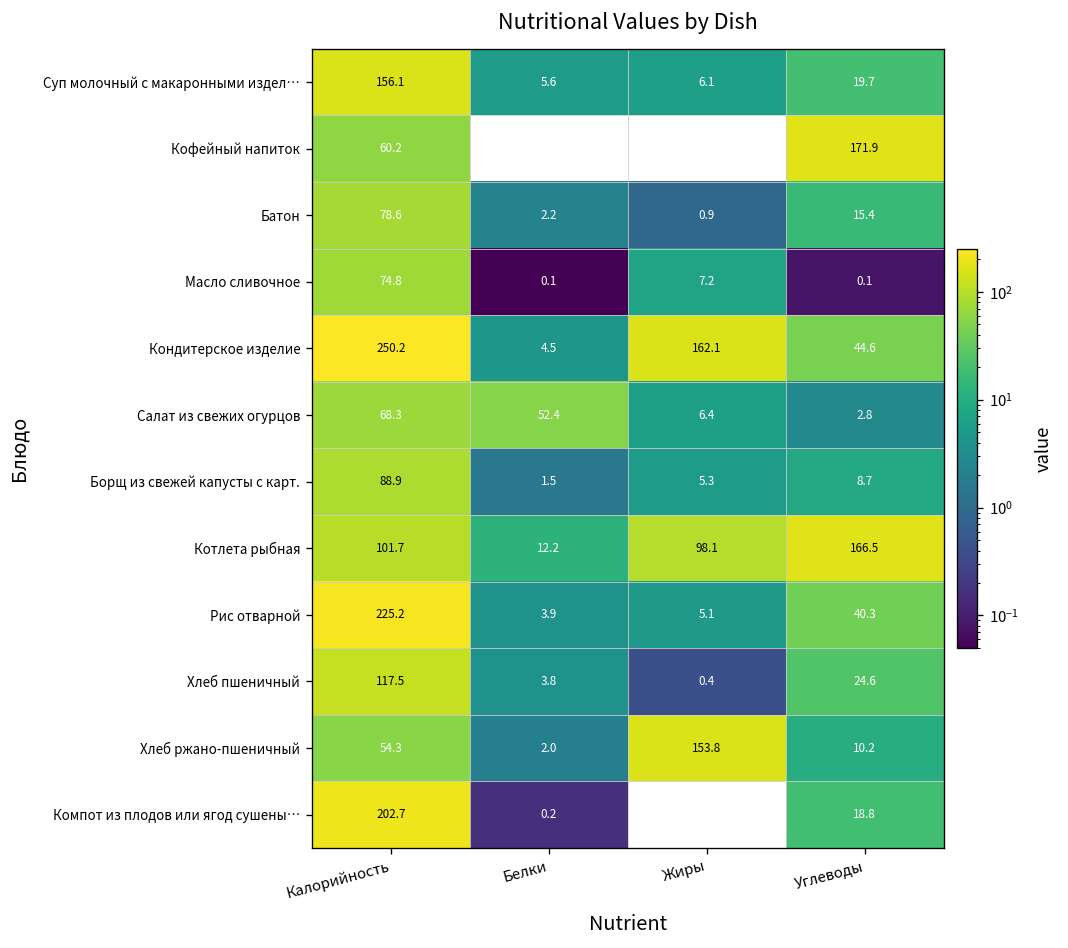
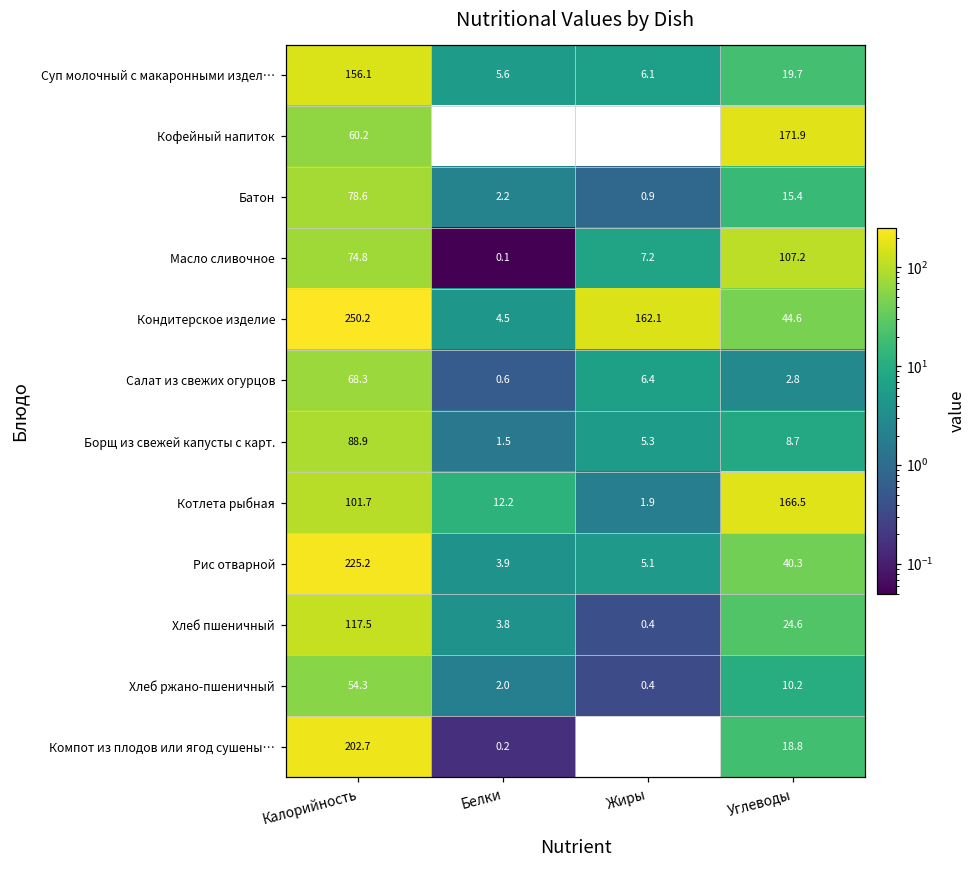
  {
    "Суп молочный с макаронными издел…": {
      "Калорийность": 156.1,
      "Белки": 5.6,
      "Жиры": 6.1,
      "Углеводы": 19.7
    },
    "Кофейный напиток": {
      "Калорийность": 60.2,
      "Углеводы": 171.9
    },
    "Батон": {
      "Калорийность": 78.6,
      "Белки": 2.2,
      "Жиры": 0.9,
      "Углеводы": 15.4
    },
    "Масло сливочное": {
      "Калорийность": 74.8,
      "Белки": 0.1,
      "Жиры": 7.2,
-     "Углеводы": 0.1
+     "Углеводы": 107.2
    },
    "Кондитерское изделие": {
      "Калорийность": 250.2,
      "Белки": 4.5,
      "Жиры": 162.1,
      "Углеводы": 44.6
    },
    "Салат из свежих огурцов": {
      "Калорийность": 68.3,
-     "Белки": 52.4,
+     "Белки": 0.6,
      "Жиры": 6.4,
      "Углеводы": 2.8
    },
    "Борщ из свежей капусты с карт.": {
      "Калорийность": 88.9,
      "Белки": 1.5,
      "Жиры": 5.3,
      "Углеводы": 8.7
    },
    "Котлета рыбная": {
      "Калорийность": 101.7,
      "Белки": 12.2,
-     "Жиры": 98.1,
+     "Жиры": 1.9,
      "Углеводы": 166.5
    },
    "Рис отварной": {
      "Калорийность": 225.2,
      "Белки": 3.9,
      "Жиры": 5.1,
      "Углеводы": 40.3
    },
    "Хлеб пшеничный": {
      "Калорийность": 117.5,
      "Белки": 3.8,
      "Жиры": 0.4,
      "Углеводы": 24.6
    },
    "Хлеб ржано-пшеничный": {
      "Калорийность": 54.3,
      "Белки": 2.0,
-     "Жиры": 153.8,
+     "Жиры": 0.4,
      "Углеводы": 10.2
    },
    "Компот из плодов или ягод сушены…": {
      "Калорийность": 202.7,
      "Белки": 0.2,
      "Углеводы": 18.8
    }
  }
